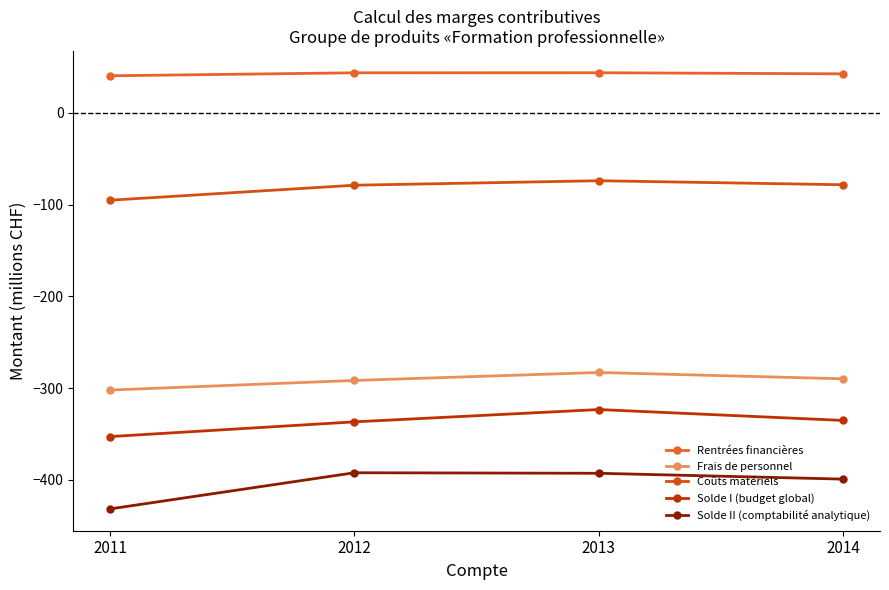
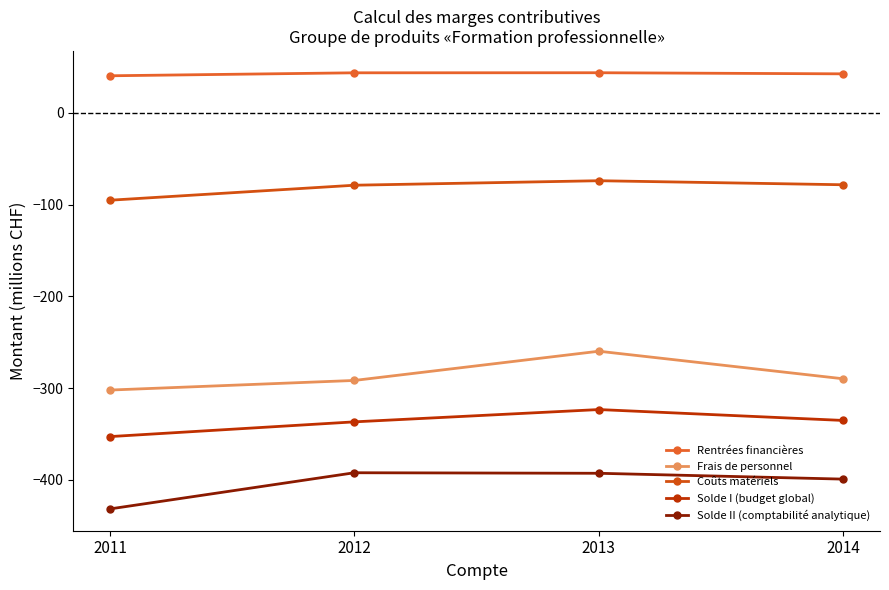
  {
    "Frais de personnel": {
      "2011": -300,
      "2012": -290,
-     "2013": -280,
+     "2013": -260,
      "2014": -290
    }
  }
